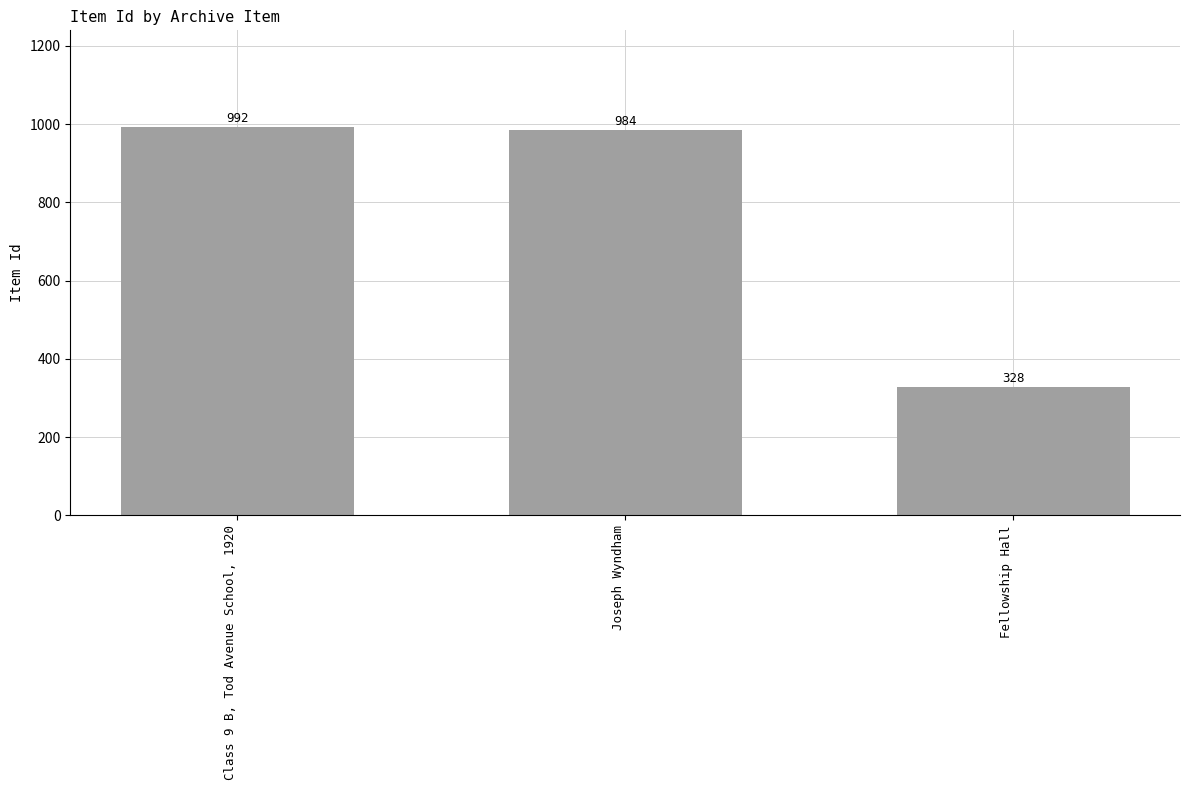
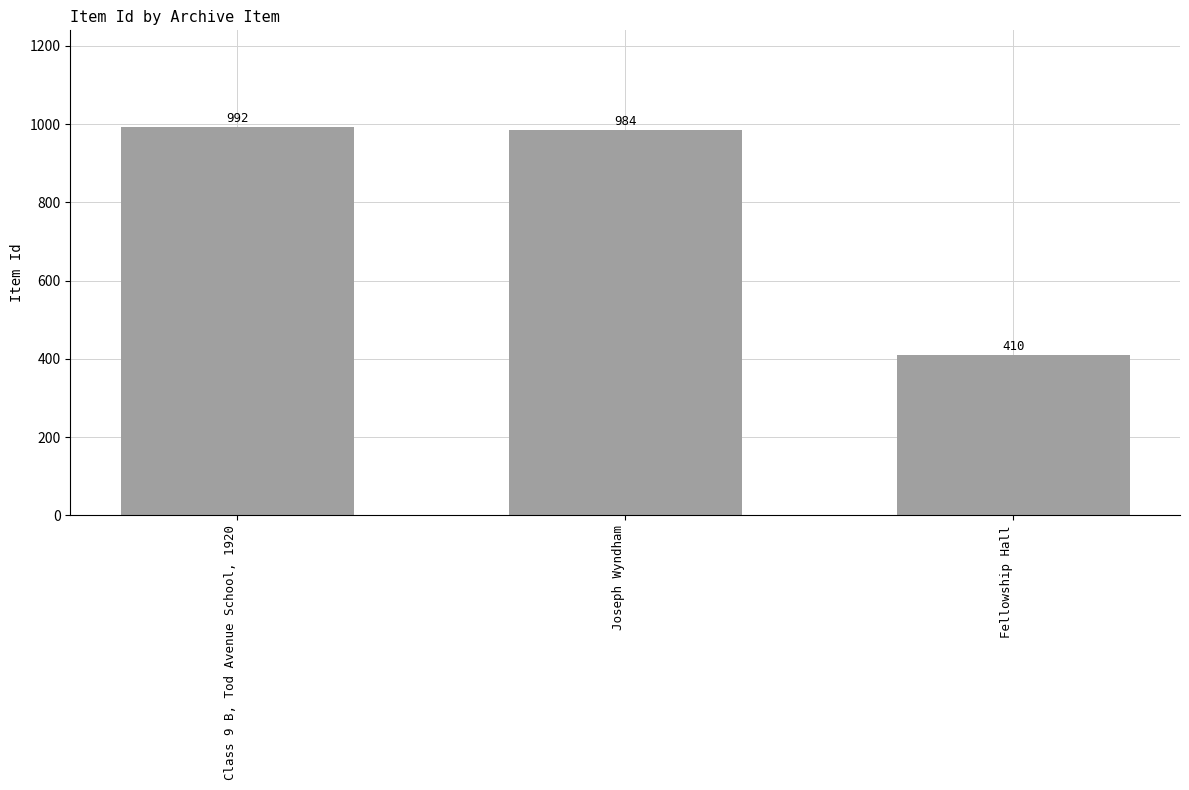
  {
    "Class 9 B, Tod Avenue School, 1920": 992,
    "Joseph Wyndham": 984,
-   "Fellowship Hall": 328
+   "Fellowship Hall": 410
  }
